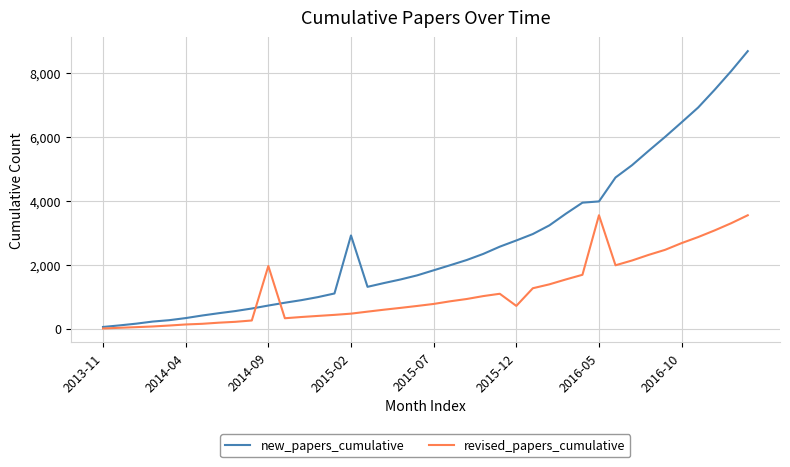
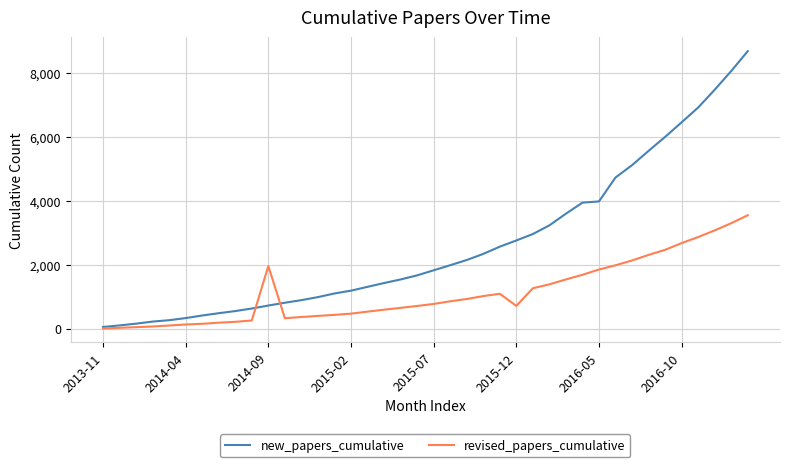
  {
    "new_papers_cumulative": {
      "2014-04": "300",
      "2014-09": "700",
-     "2015-02": "2,900",
+     "2015-02": "1,200",
      "2015-07": "1,800",
      "2015-12": "2,800",
      "2016-05": "4,000",
      "2016-10": "6,500"
    },
    "revised_papers_cumulative": {
      "2014-04": "100",
      "2014-09": "2,000",
      "2015-02": "500",
      "2015-07": "800",
      "2015-12": "700",
-     "2016-05": "3,600",
+     "2016-05": "1,900",
      "2016-10": "2,700"
    }
  }
